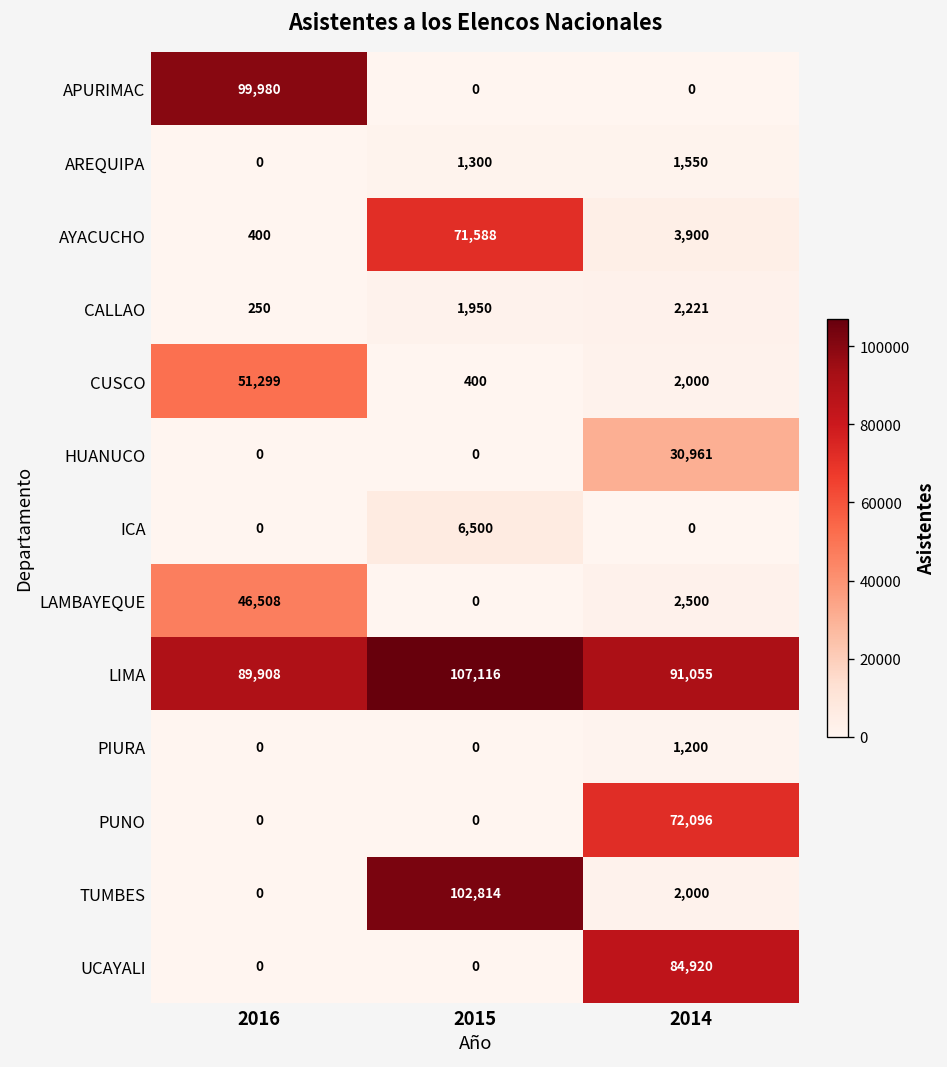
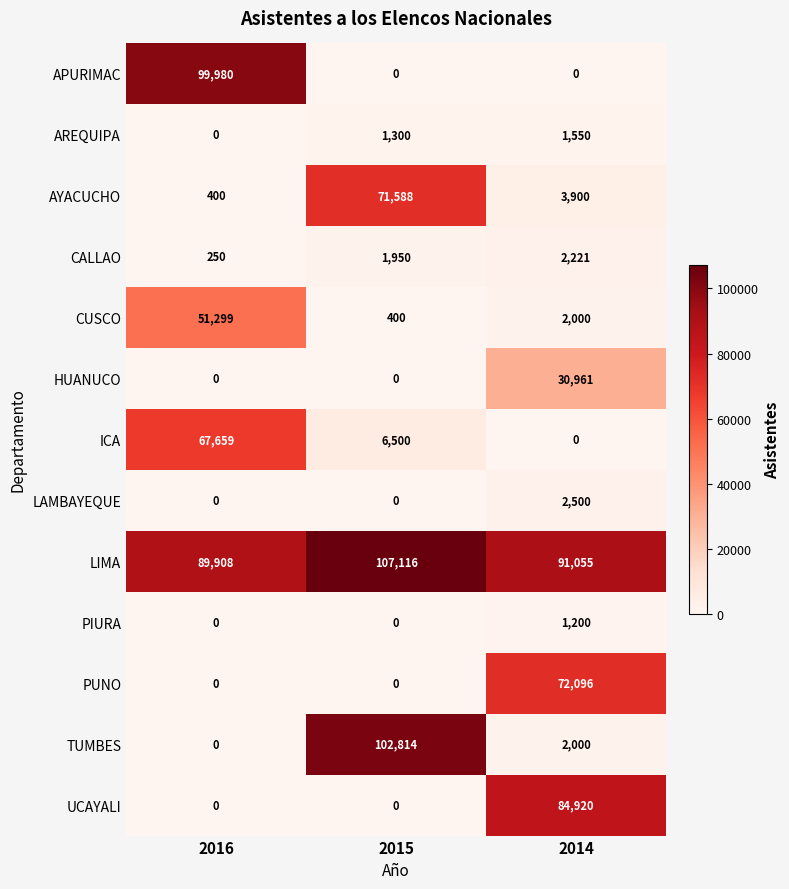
  {
    "APURIMAC": {
      "2016": "99,980",
      "2015": "0",
      "2014": "0"
    },
    "AREQUIPA": {
      "2016": "0",
      "2015": "1,300",
      "2014": "1,550"
    },
    "AYACUCHO": {
      "2016": "400",
      "2015": "71,588",
      "2014": "3,900"
    },
    "CALLAO": {
      "2016": "250",
      "2015": "1,950",
      "2014": "2,221"
    },
    "CUSCO": {
      "2016": "51,299",
      "2015": "400",
      "2014": "2,000"
    },
    "HUANUCO": {
      "2016": "0",
      "2015": "0",
      "2014": "30,961"
    },
    "ICA": {
-     "2016": "0",
+     "2016": "67,659",
      "2015": "6,500",
      "2014": "0"
    },
    "LAMBAYEQUE": {
-     "2016": "46,508",
+     "2016": "0",
      "2015": "0",
      "2014": "2,500"
    },
    "LIMA": {
      "2016": "89,908",
      "2015": "107,116",
      "2014": "91,055"
    },
    "PIURA": {
      "2016": "0",
      "2015": "0",
      "2014": "1,200"
    },
    "PUNO": {
      "2016": "0",
      "2015": "0",
      "2014": "72,096"
    },
    "TUMBES": {
      "2016": "0",
      "2015": "102,814",
      "2014": "2,000"
    },
    "UCAYALI": {
      "2016": "0",
      "2015": "0",
      "2014": "84,920"
    }
  }
